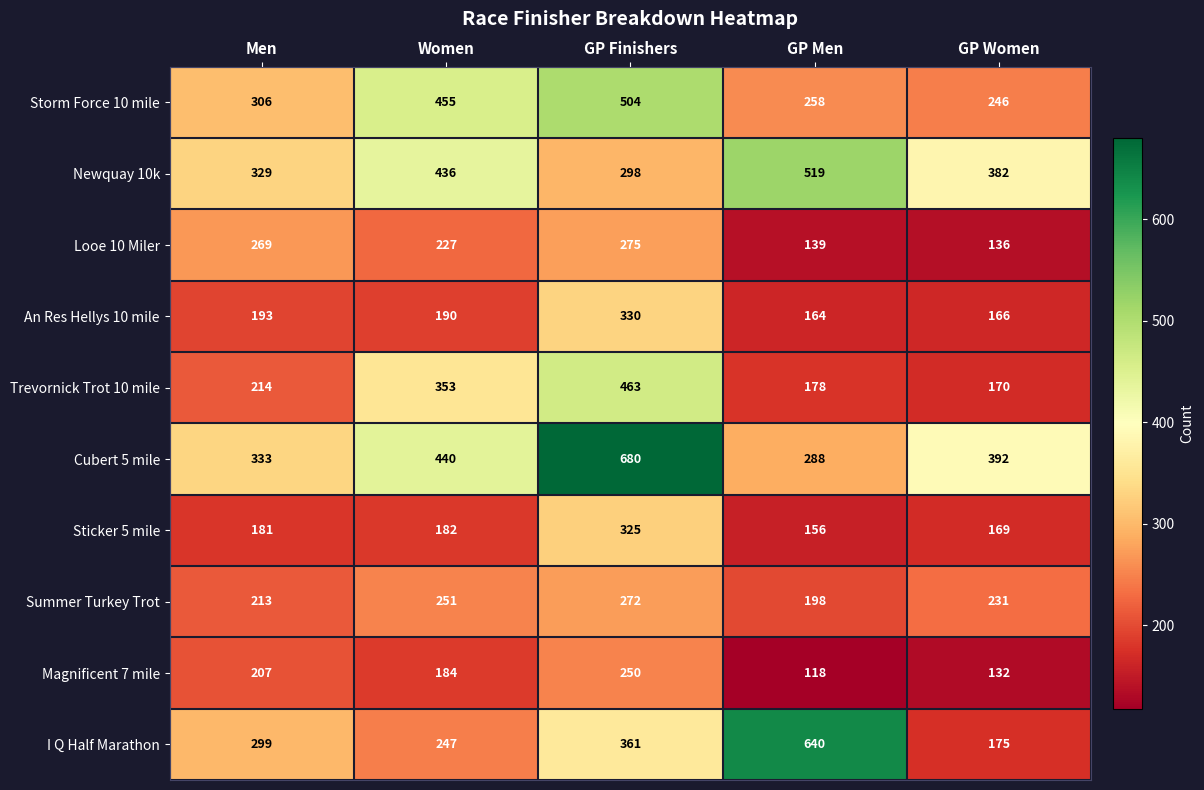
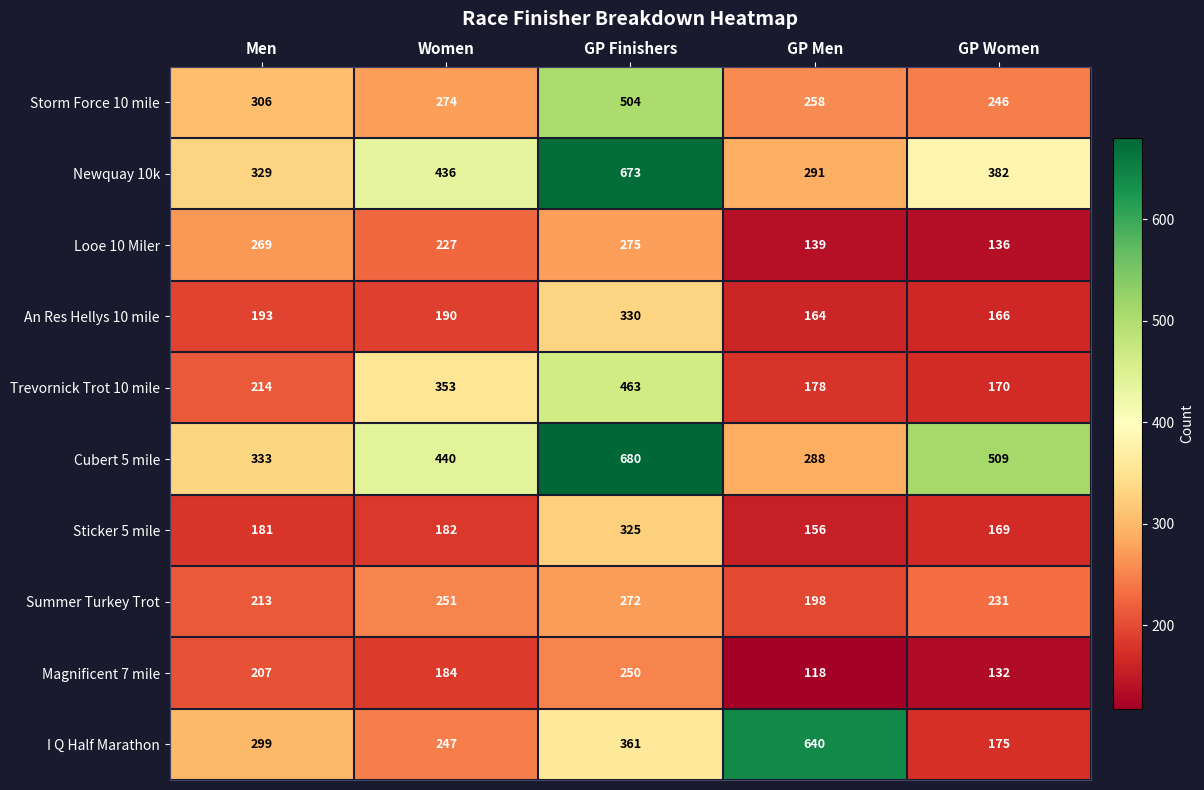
  {
    "Storm Force 10 mile": {
      "Men": 306,
-     "Women": 455,
+     "Women": 274,
      "GP Finishers": 504,
      "GP Men": 258,
      "GP Women": 246
    },
    "Newquay 10k": {
      "Men": 329,
      "Women": 436,
-     "GP Finishers": 298,
-     "GP Men": 519,
+     "GP Finishers": 673,
+     "GP Men": 291,
      "GP Women": 382
    },
    "Looe 10 Miler": {
      "Men": 269,
      "Women": 227,
      "GP Finishers": 275,
      "GP Men": 139,
      "GP Women": 136
    },
    "An Res Hellys 10 mile": {
      "Men": 193,
      "Women": 190,
      "GP Finishers": 330,
      "GP Men": 164,
      "GP Women": 166
    },
    "Trevornick Trot 10 mile": {
      "Men": 214,
      "Women": 353,
      "GP Finishers": 463,
      "GP Men": 178,
      "GP Women": 170
    },
    "Cubert 5 mile": {
      "Men": 333,
      "Women": 440,
      "GP Finishers": 680,
      "GP Men": 288,
-     "GP Women": 392
+     "GP Women": 509
    },
    "Sticker 5 mile": {
      "Men": 181,
      "Women": 182,
      "GP Finishers": 325,
      "GP Men": 156,
      "GP Women": 169
    },
    "Summer Turkey Trot": {
      "Men": 213,
      "Women": 251,
      "GP Finishers": 272,
      "GP Men": 198,
      "GP Women": 231
    },
    "Magnificent 7 mile": {
      "Men": 207,
      "Women": 184,
      "GP Finishers": 250,
      "GP Men": 118,
      "GP Women": 132
    },
    "I Q Half Marathon": {
      "Men": 299,
      "Women": 247,
      "GP Finishers": 361,
      "GP Men": 640,
      "GP Women": 175
    }
  }
